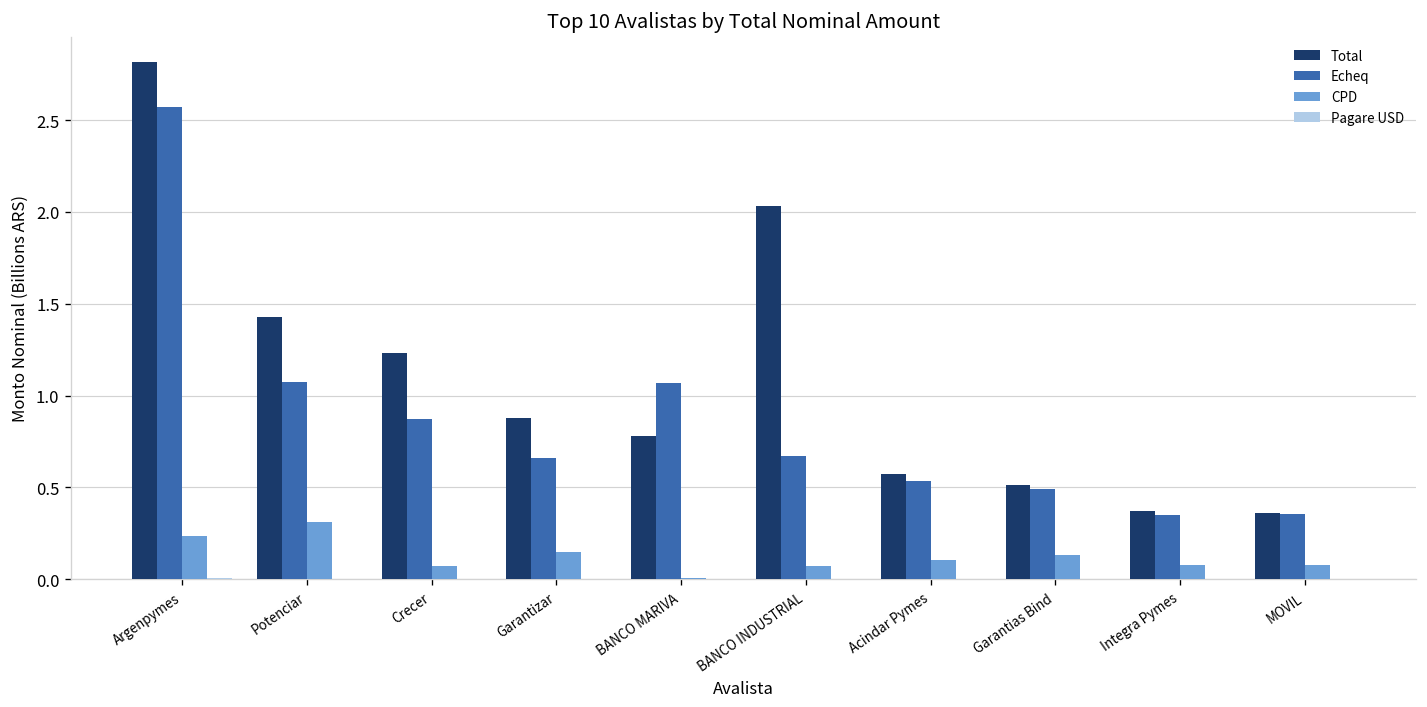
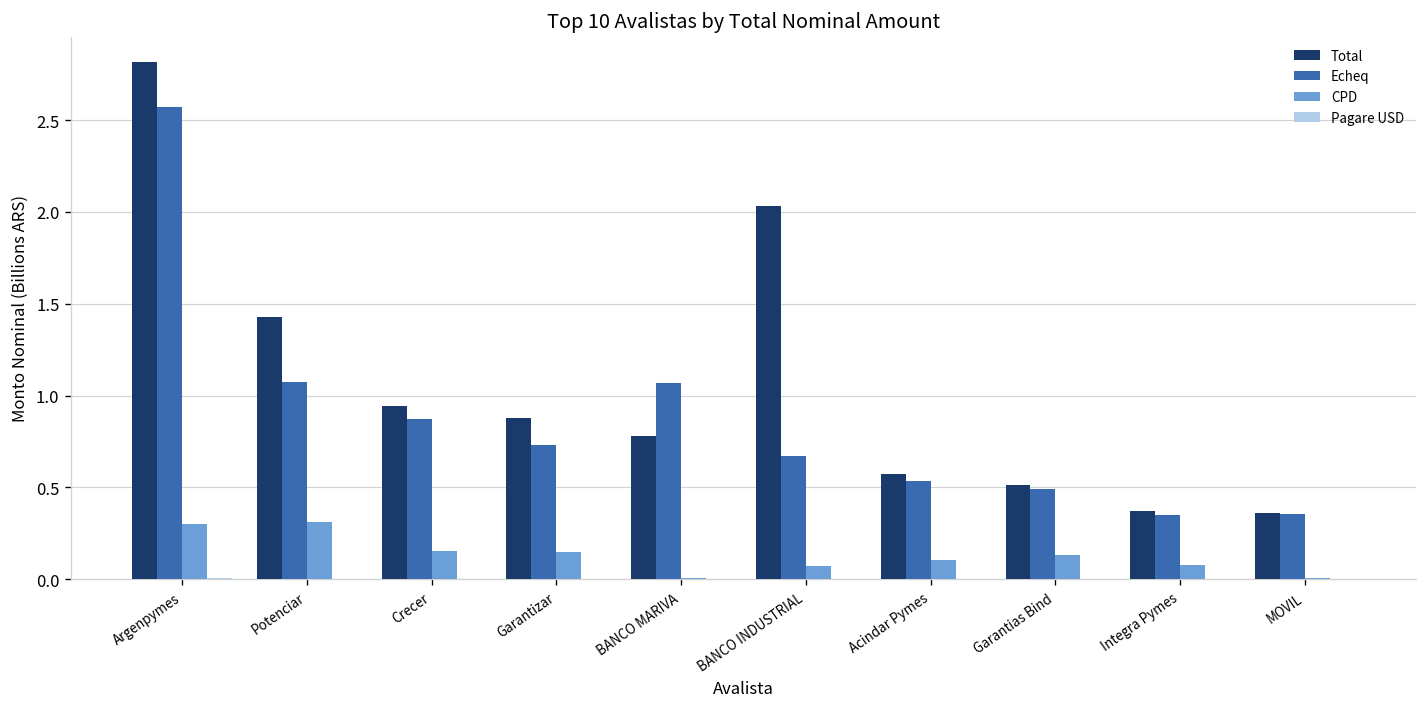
  {
    "Total": {
      "Argenpymes": 2.81,
      "Potenciar": 1.43,
-     "Crecer": 1.23,
+     "Crecer": 0.95,
      "Garantizar": 0.88,
      "BANCO MARIVA": 0.78,
      "BANCO INDUSTRIAL": 2.03,
      "Acindar Pymes": 0.57,
      "Garantias Bind": 0.51,
      "Integra Pymes": 0.37,
      "MOVIL": 0.36
    },
    "Echeq": {
      "Argenpymes": 2.57,
      "Potenciar": 1.08,
      "Crecer": 0.87,
-     "Garantizar": 0.66,
+     "Garantizar": 0.73,
      "BANCO MARIVA": 1.07,
      "BANCO INDUSTRIAL": 0.67,
      "Acindar Pymes": 0.53,
      "Garantias Bind": 0.49,
      "Integra Pymes": 0.35,
      "MOVIL": 0.35
    },
    "CPD": {
-     "Argenpymes": 0.24,
+     "Argenpymes": 0.30,
      "Potenciar": 0.31,
-     "Crecer": 0.07,
+     "Crecer": 0.15,
      "Garantizar": 0.15,
      "BANCO INDUSTRIAL": 0.07,
      "Acindar Pymes": 0.10,
      "Garantias Bind": 0.13,
      "Integra Pymes": 0.08,
-     "MOVIL": 0.08
+     "MOVIL": 0.01
    },
    "Pagare USD": {
      "BANCO INDUSTRIAL": 0.00,
      "MOVIL": 0.00
    }
  }
